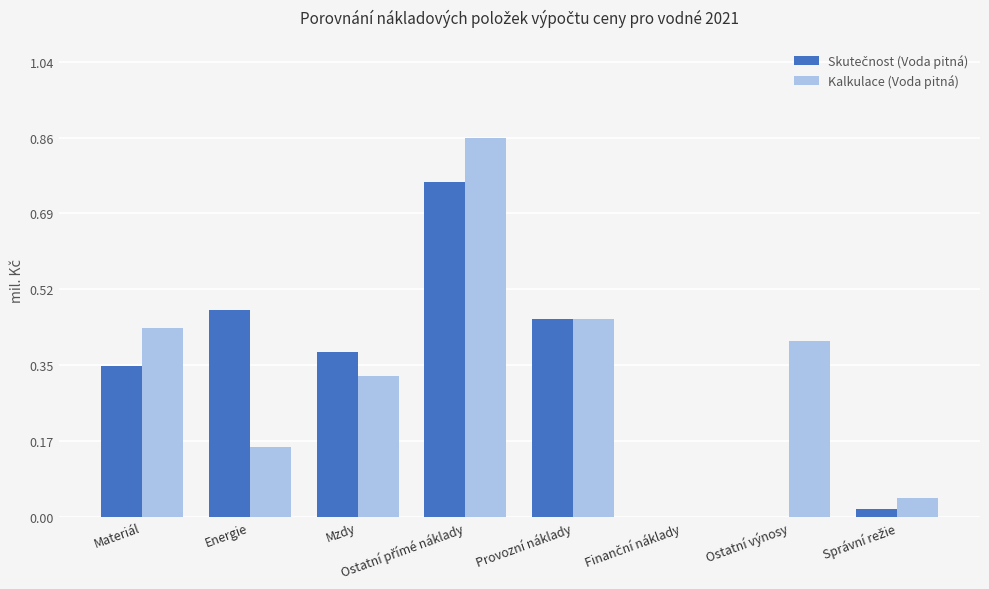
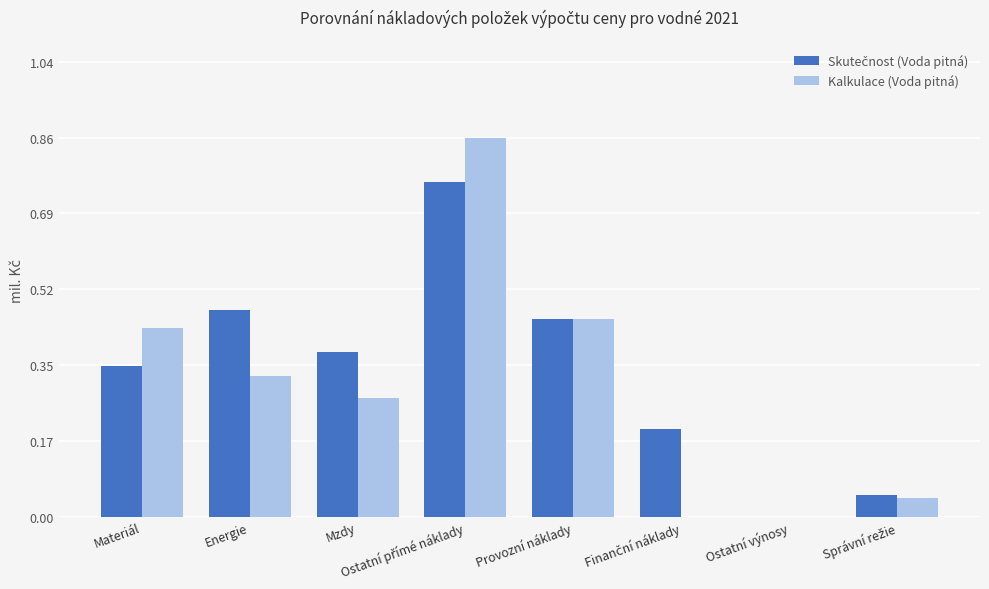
  {
    "Skutečnost (Voda pitná)": {
      "Materiál": 0.34,
      "Energie": 0.47,
      "Mzdy": 0.38,
      "Ostatní přímé náklady": 0.76,
      "Provozní náklady": 0.45,
-     "Finanční náklady": 0.0,
+     "Finanční náklady": 0.2,
      "Ostatní výnosy": 0.00,
-     "Správní režie": 0.02
+     "Správní režie": 0.05
    },
    "Kalkulace (Voda pitná)": {
      "Materiál": 0.43,
-     "Energie": 0.16,
-     "Mzdy": 0.32,
+     "Energie": 0.32,
+     "Mzdy": 0.27,
      "Ostatní přímé náklady": 0.86,
      "Provozní náklady": 0.45,
      "Finanční náklady": 0.00,
-     "Ostatní výnosy": 0.4,
+     "Ostatní výnosy": 0.0,
      "Správní režie": 0.04
    }
  }
